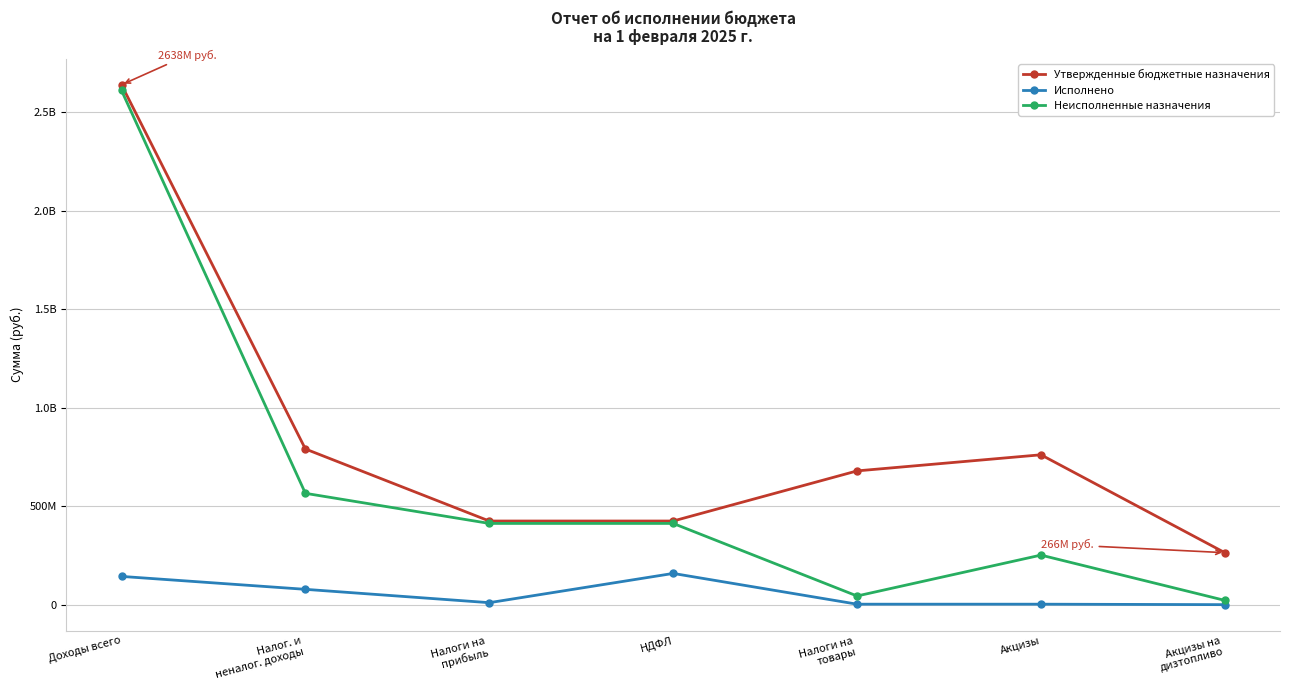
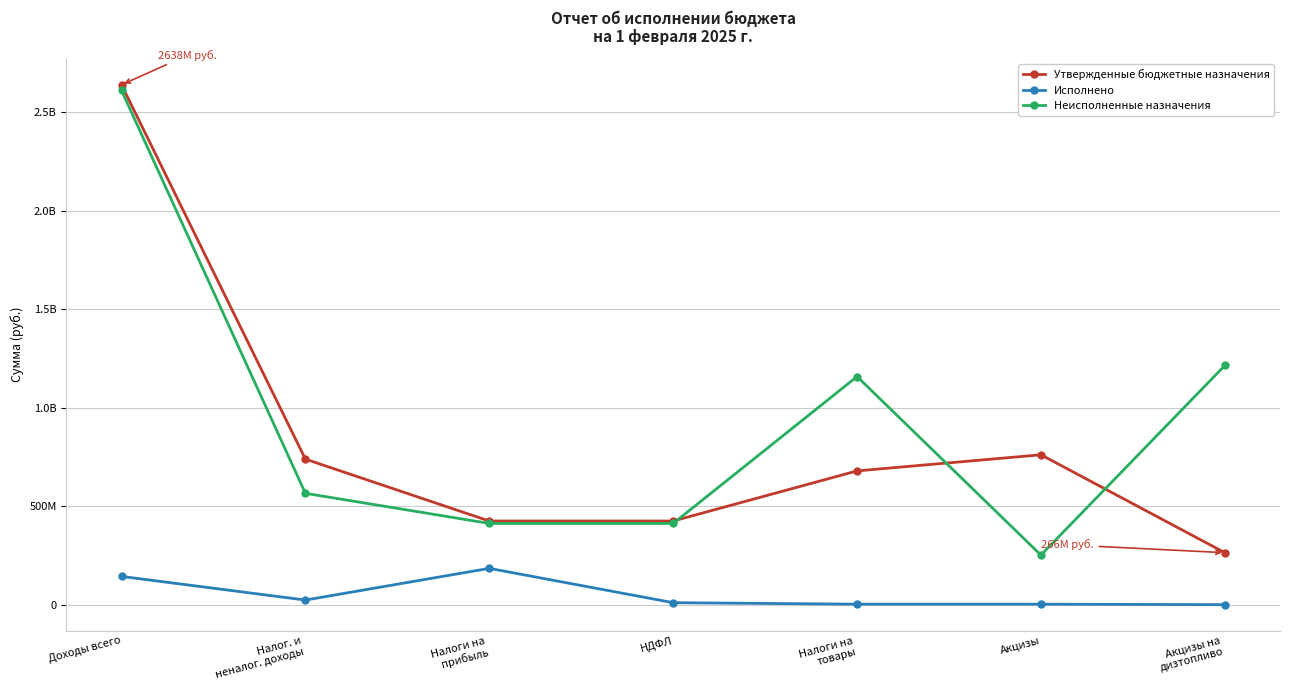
  {
    "Утвержденные бюджетные назначения": {
-     "Налог. и неналог. доходы": 790000000,
+     "Налог. и неналог. доходы": 740000000,
      "Налоги на товары": 680000000,
      "Акцизы": 760000000,
      "Акцизы на дизтопливо": 270000000
    },
    "Исполнено": {
      "Доходы всего": 150000000,
-     "Налог. и неналог. доходы": 80000000,
-     "Налоги на прибыль": 10000000,
-     "НДФЛ": 160000000,
+     "Налог. и неналог. доходы": 30000000,
+     "Налоги на прибыль": 190000000,
+     "НДФЛ": 10000000,
      "Налоги на товары": 0,
      "Акцизы": 0,
      "Акцизы на дизтопливо": 0
    },
    "Неисполненные назначения": {
      "Доходы всего": 2610000000,
      "Налог. и неналог. доходы": 570000000,
-     "Налоги на товары": 50000000,
-     "Акцизы на дизтопливо": 20000000
+     "Налоги на товары": 1160000000,
+     "Акцизы на дизтопливо": 1210000000
    }
  }
